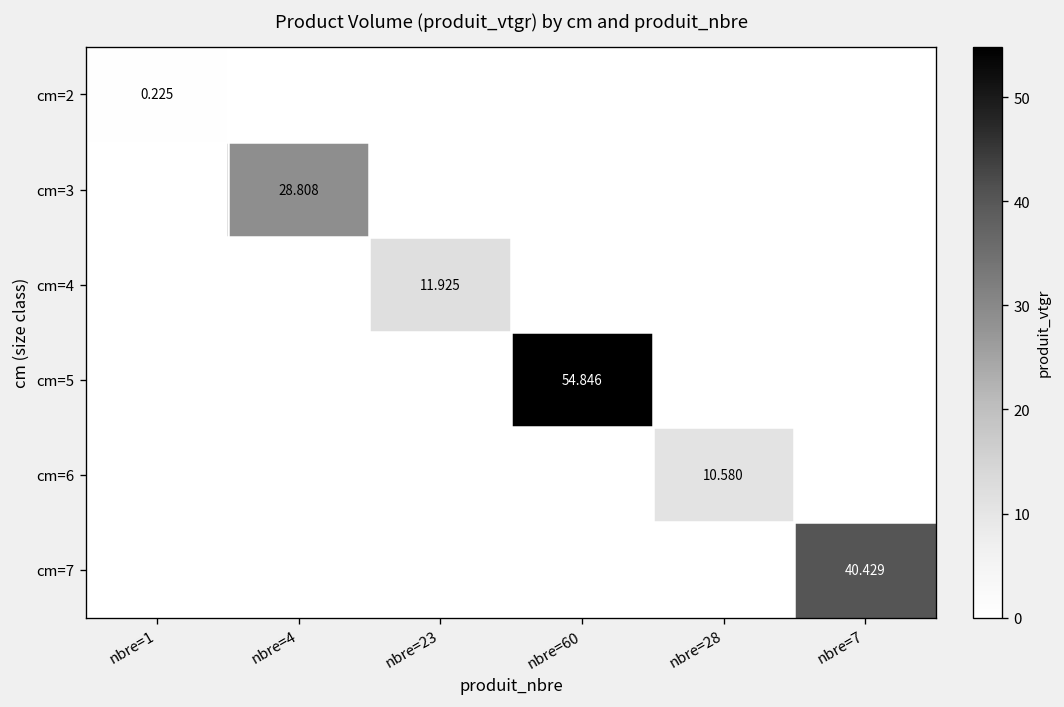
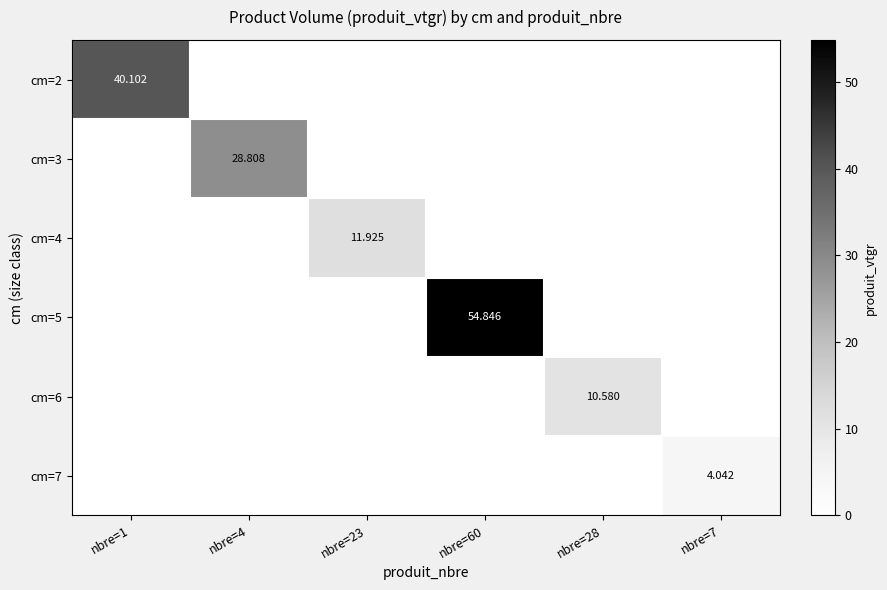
  {
    "cm=2": {
-     "nbre=1": 0.225
+     "nbre=1": 40.102
    },
    "cm=3": {
      "nbre=4": 28.808
    },
    "cm=4": {
      "nbre=23": 11.925
    },
    "cm=5": {
      "nbre=60": 54.846
    },
    "cm=6": {
      "nbre=28": 10.580
    },
    "cm=7": {
-     "nbre=7": 40.429
+     "nbre=7": 4.042
    }
  }
